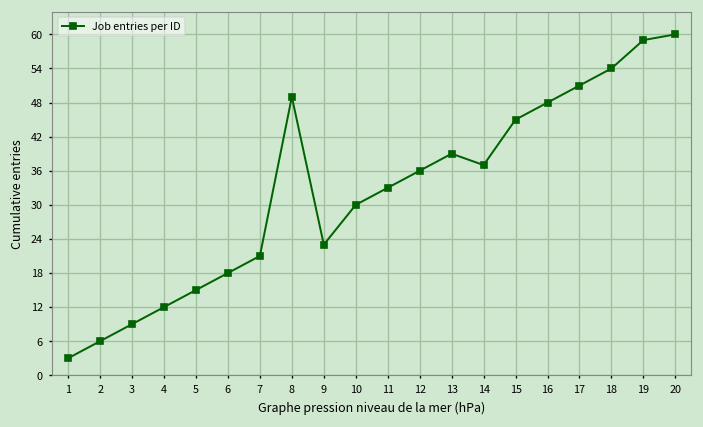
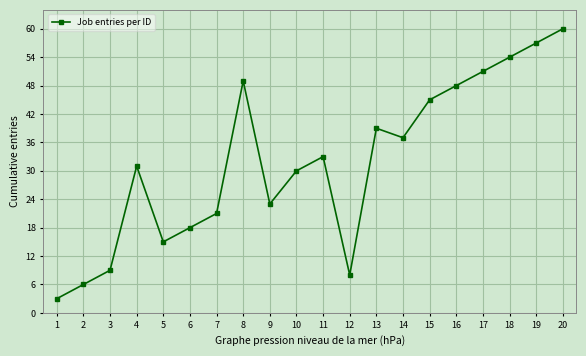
  {
    "1": 3,
    "2": 6,
    "3": 9,
-   "4": 12,
+   "4": 31,
    "5": 15,
    "6": 18,
    "7": 21,
    "8": 49,
    "9": 23,
    "10": 30,
    "11": 33,
-   "12": 36,
+   "12": 8,
    "13": 39,
    "14": 37,
    "15": 45,
    "16": 48,
    "17": 51,
    "18": 54,
-   "19": 59,
+   "19": 57,
    "20": 60
  }
